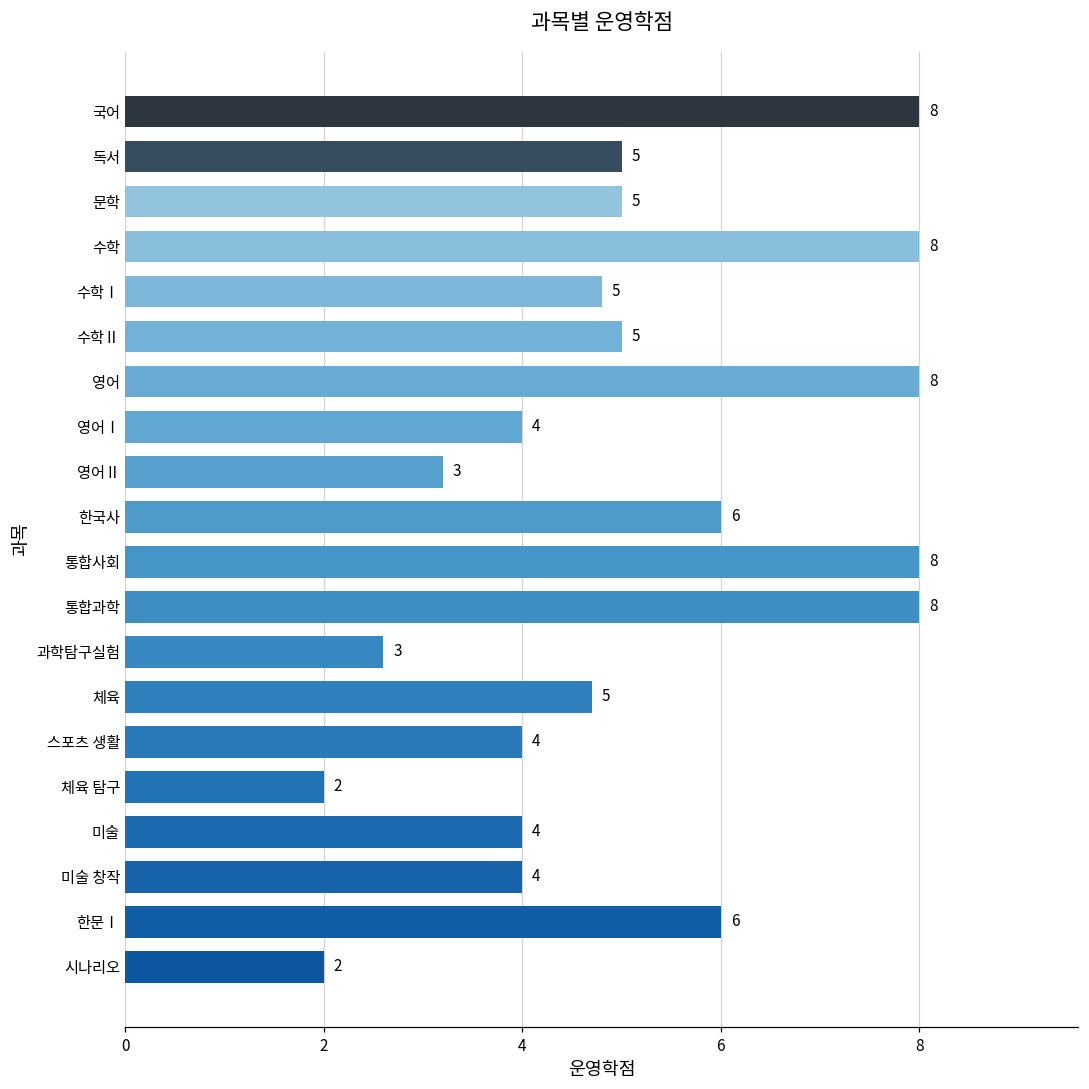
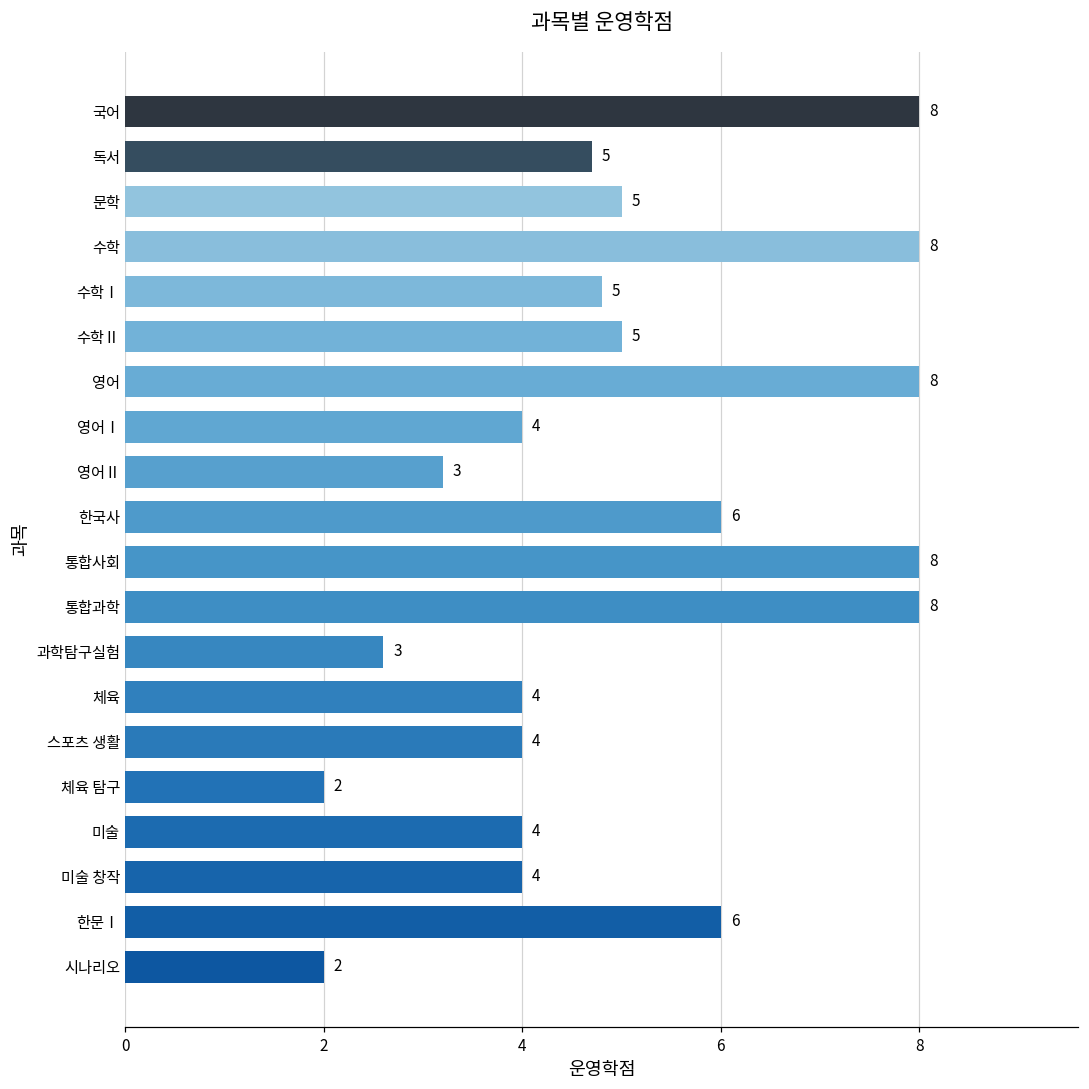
  {
    "국어": 8,
-   "독서": 5.0,
+   "독서": 4.7,
    "문학": 5,
    "수학": 8,
    "수학Ⅰ": 5,
    "수학Ⅱ": 5,
    "영어": 8,
    "영어Ⅰ": 4,
    "영어Ⅱ": 3,
    "한국사": 6,
    "통합사회": 8,
    "통합과학": 8,
    "과학탐구실험": 3,
-   "체육": 5,
+   "체육": 4,
    "스포츠 생활": 4,
    "체육 탐구": 2,
    "미술": 4,
    "미술 창작": 4,
    "한문Ⅰ": 6,
    "시나리오": 2
  }
